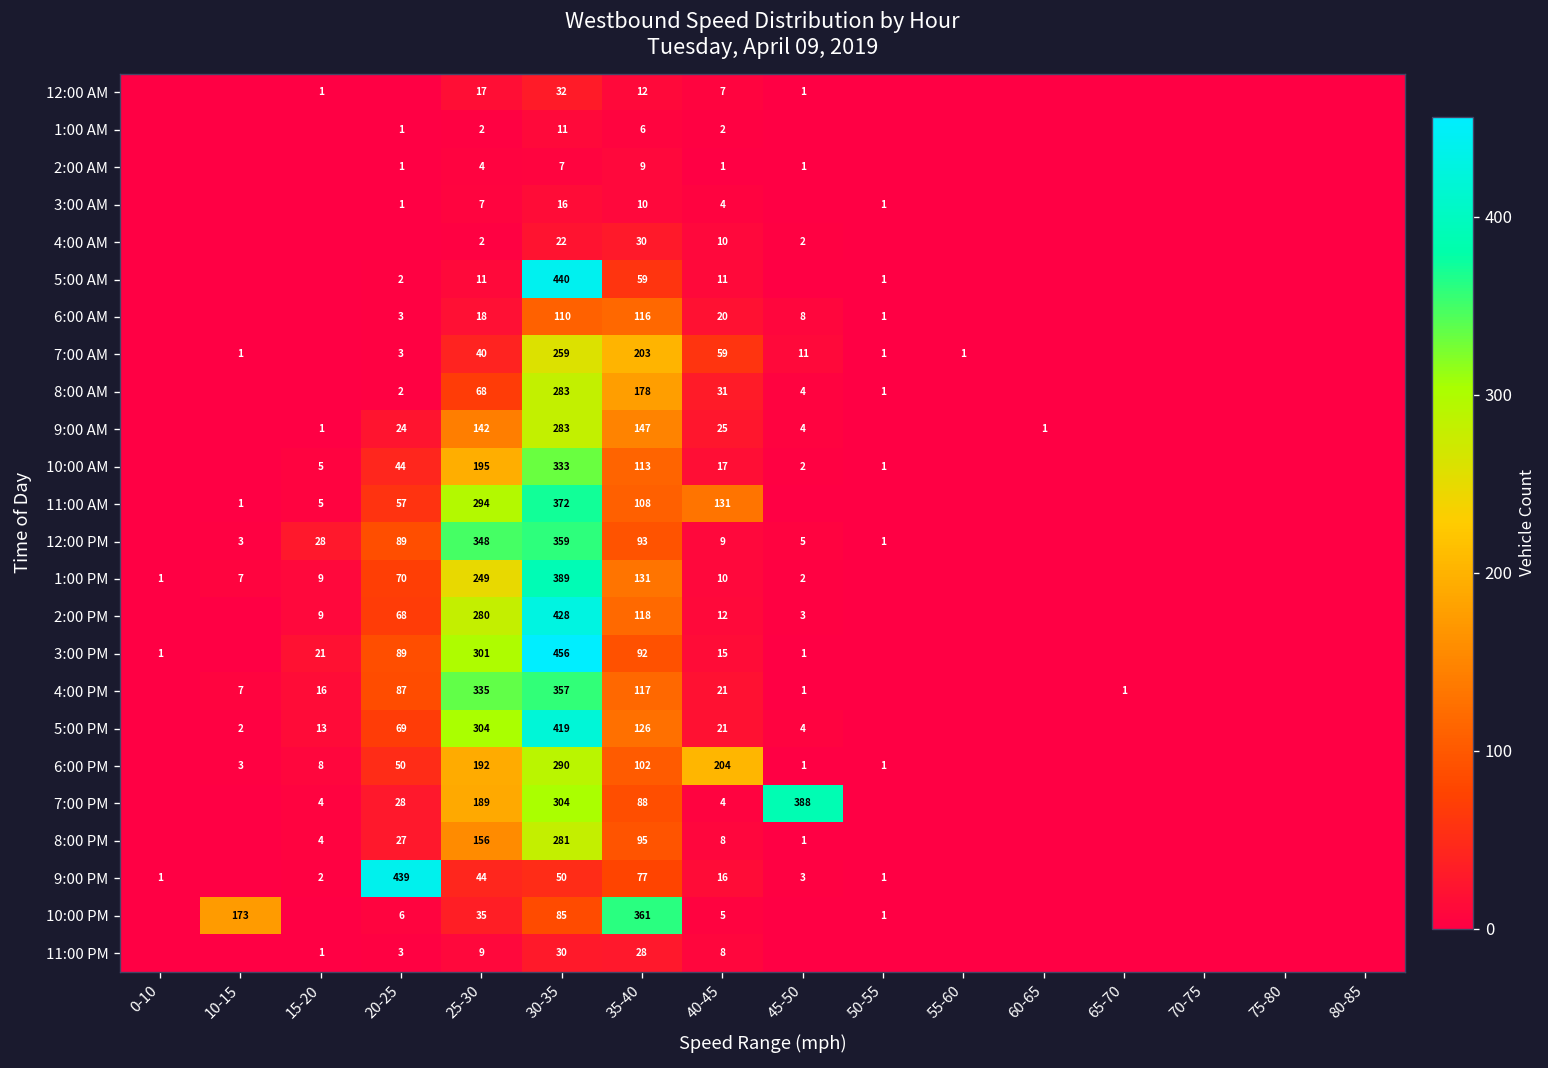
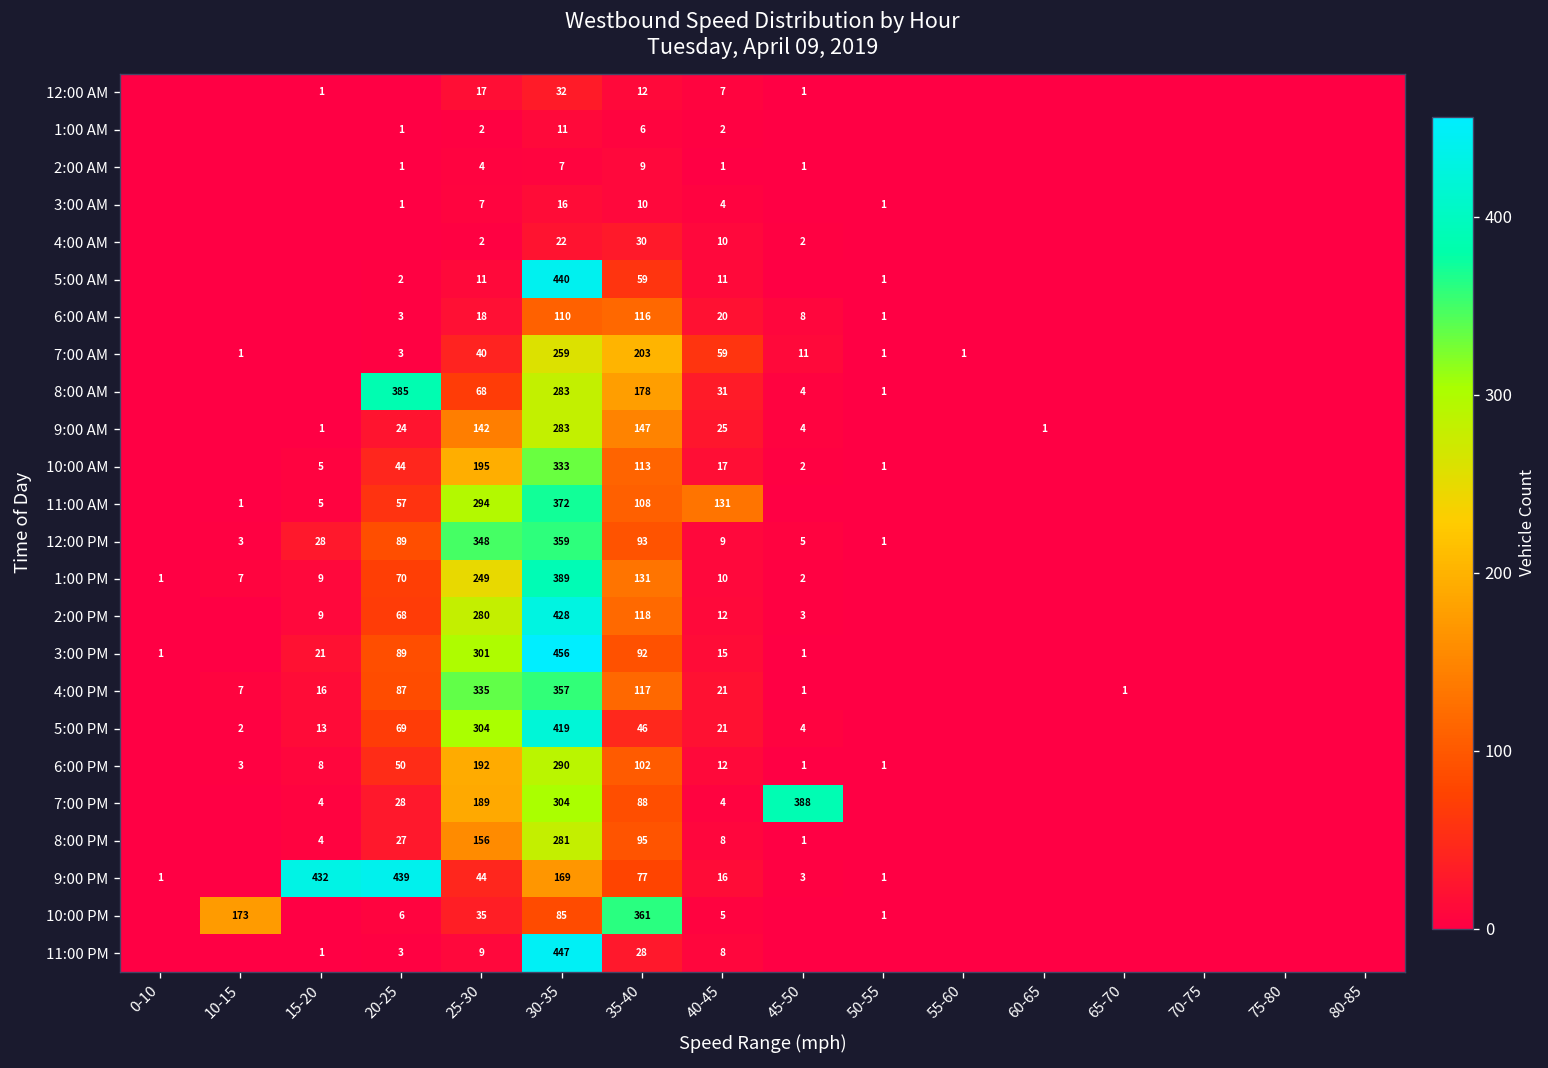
  {
    "12:00 AM": {
      "15-20": 1,
      "25-30": 17,
      "30-35": 32,
      "35-40": 12,
      "40-45": 7,
      "45-50": 1
    },
    "1:00 AM": {
      "20-25": 1,
      "25-30": 2,
      "30-35": 11,
      "35-40": 6,
      "40-45": 2
    },
    "2:00 AM": {
      "20-25": 1,
      "25-30": 4,
      "30-35": 7,
      "35-40": 9,
      "40-45": 1,
      "45-50": 1
    },
    "3:00 AM": {
      "20-25": 1,
      "25-30": 7,
      "30-35": 16,
      "35-40": 10,
      "40-45": 4,
      "50-55": 1
    },
    "4:00 AM": {
      "25-30": 2,
      "30-35": 22,
      "35-40": 30,
      "40-45": 10,
      "45-50": 2
    },
    "5:00 AM": {
      "20-25": 2,
      "25-30": 11,
      "30-35": 440,
      "35-40": 59,
      "40-45": 11,
      "50-55": 1
    },
    "6:00 AM": {
      "20-25": 3,
      "25-30": 18,
      "30-35": 110,
      "35-40": 116,
      "40-45": 20,
      "45-50": 8,
      "50-55": 1
    },
    "7:00 AM": {
      "10-15": 1,
      "20-25": 3,
      "25-30": 40,
      "30-35": 259,
      "35-40": 203,
      "40-45": 59,
      "45-50": 11,
      "50-55": 1,
      "55-60": 1
    },
    "8:00 AM": {
-     "20-25": 2,
+     "20-25": 385,
      "25-30": 68,
      "30-35": 283,
      "35-40": 178,
      "40-45": 31,
      "45-50": 4,
      "50-55": 1
    },
    "9:00 AM": {
      "15-20": 1,
      "20-25": 24,
      "25-30": 142,
      "30-35": 283,
      "35-40": 147,
      "40-45": 25,
      "45-50": 4,
      "60-65": 1
    },
    "10:00 AM": {
      "15-20": 5,
      "20-25": 44,
      "25-30": 195,
      "30-35": 333,
      "35-40": 113,
      "40-45": 17,
      "45-50": 2,
      "50-55": 1
    },
    "11:00 AM": {
      "10-15": 1,
      "15-20": 5,
      "20-25": 57,
      "25-30": 294,
      "30-35": 372,
      "35-40": 108,
      "40-45": 131
    },
    "12:00 PM": {
      "10-15": 3,
      "15-20": 28,
      "20-25": 89,
      "25-30": 348,
      "30-35": 359,
      "35-40": 93,
      "40-45": 9,
      "45-50": 5,
      "50-55": 1
    },
    "1:00 PM": {
      "0-10": 1,
      "10-15": 7,
      "15-20": 9,
      "20-25": 70,
      "25-30": 249,
      "30-35": 389,
      "35-40": 131,
      "40-45": 10,
      "45-50": 2
    },
    "2:00 PM": {
      "15-20": 9,
      "20-25": 68,
      "25-30": 280,
      "30-35": 428,
      "35-40": 118,
      "40-45": 12,
      "45-50": 3
    },
    "3:00 PM": {
      "0-10": 1,
      "15-20": 21,
      "20-25": 89,
      "25-30": 301,
      "30-35": 456,
      "35-40": 92,
      "40-45": 15,
      "45-50": 1
    },
    "4:00 PM": {
      "10-15": 7,
      "15-20": 16,
      "20-25": 87,
      "25-30": 335,
      "30-35": 357,
      "35-40": 117,
      "40-45": 21,
      "45-50": 1,
      "65-70": 1
    },
    "5:00 PM": {
      "10-15": 2,
      "15-20": 13,
      "20-25": 69,
      "25-30": 304,
      "30-35": 419,
-     "35-40": 126,
+     "35-40": 46,
      "40-45": 21,
      "45-50": 4
    },
    "6:00 PM": {
      "10-15": 3,
      "15-20": 8,
      "20-25": 50,
      "25-30": 192,
      "30-35": 290,
      "35-40": 102,
-     "40-45": 204,
+     "40-45": 12,
      "45-50": 1,
      "50-55": 1
    },
    "7:00 PM": {
      "15-20": 4,
      "20-25": 28,
      "25-30": 189,
      "30-35": 304,
      "35-40": 88,
      "40-45": 4,
      "45-50": 388
    },
    "8:00 PM": {
      "15-20": 4,
      "20-25": 27,
      "25-30": 156,
      "30-35": 281,
      "35-40": 95,
      "40-45": 8,
      "45-50": 1
    },
    "9:00 PM": {
      "0-10": 1,
-     "15-20": 2,
+     "15-20": 432,
      "20-25": 439,
      "25-30": 44,
-     "30-35": 50,
+     "30-35": 169,
      "35-40": 77,
      "40-45": 16,
      "45-50": 3,
      "50-55": 1
    },
    "10:00 PM": {
      "10-15": 173,
      "20-25": 6,
      "25-30": 35,
      "30-35": 85,
      "35-40": 361,
      "40-45": 5,
      "50-55": 1
    },
    "11:00 PM": {
      "15-20": 1,
      "20-25": 3,
      "25-30": 9,
-     "30-35": 30,
+     "30-35": 447,
      "35-40": 28,
      "40-45": 8
    }
  }
